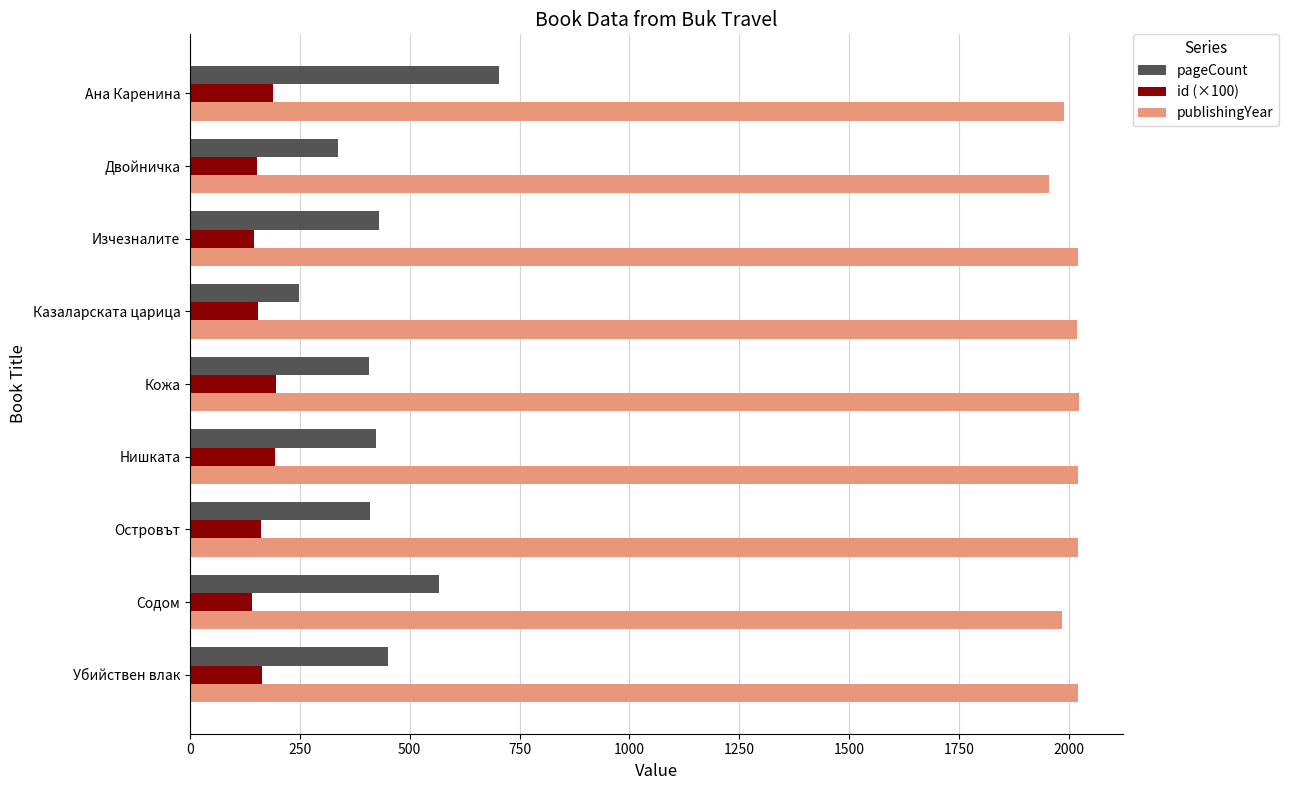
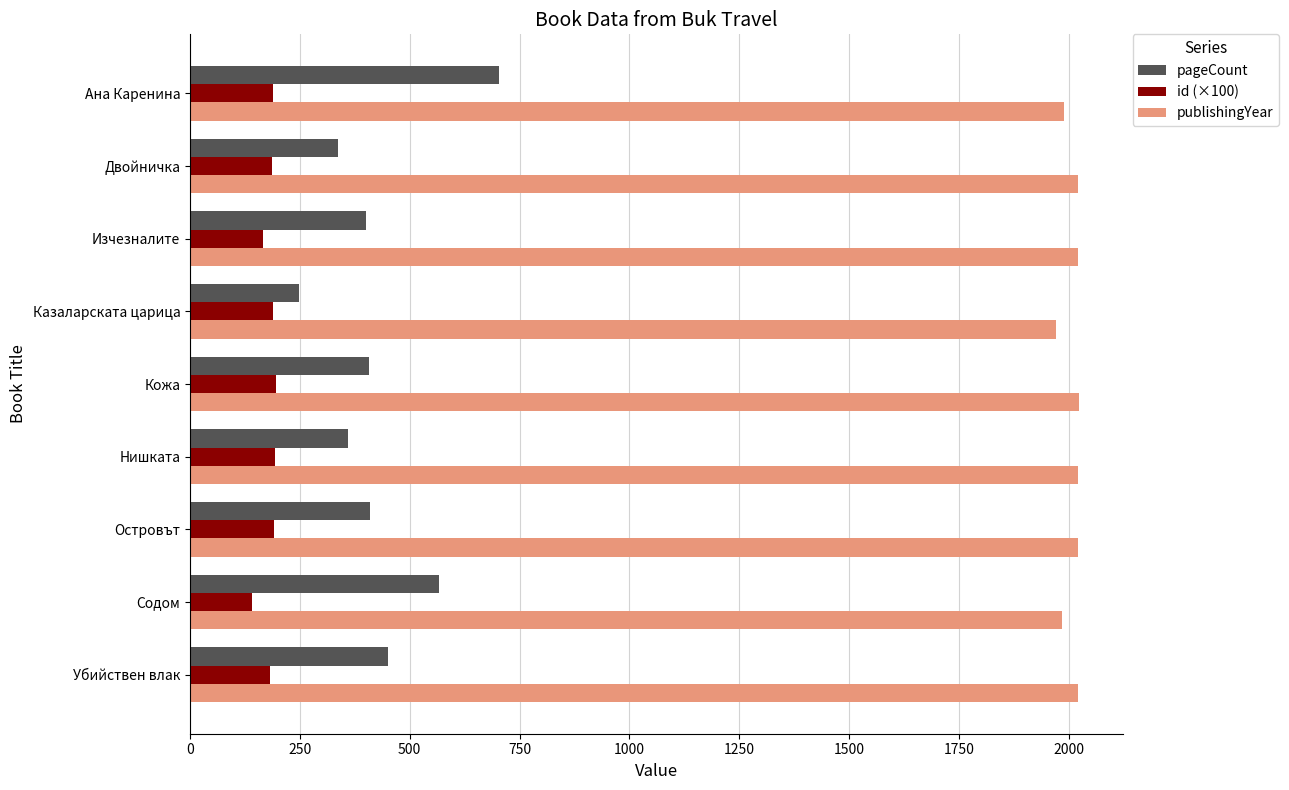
  {
    "pageCount": {
      "Ана Каренина": 700,
      "Двойничка": 340,
-     "Изчезналите": 430,
+     "Изчезналите": 400,
      "Казаларската царица": 250,
      "Кожа": 410,
-     "Нишката": 420,
+     "Нишката": 360,
      "Островът": 410,
      "Содом": 570,
      "Убийствен влак": 450
    },
    "id (×100)": {
      "Ана Каренина": 190,
-     "Двойничка": 150,
-     "Изчезналите": 150,
-     "Казаларската царица": 150,
+     "Двойничка": 190,
+     "Изчезналите": 170,
+     "Казаларската царица": 190,
      "Кожа": 190,
      "Нишката": 190,
-     "Островът": 160,
+     "Островът": 190,
      "Содом": 140,
-     "Убийствен влак": 160
+     "Убийствен влак": 180
    },
    "publishingYear": {
      "Ана Каренина": 1990,
-     "Двойничка": 1960,
+     "Двойничка": 2020,
      "Изчезналите": 2020,
-     "Казаларската царица": 2020,
+     "Казаларската царица": 1970,
      "Кожа": 2020,
      "Нишката": 2020,
      "Островът": 2020,
      "Содом": 1980,
      "Убийствен влак": 2020
    }
  }
